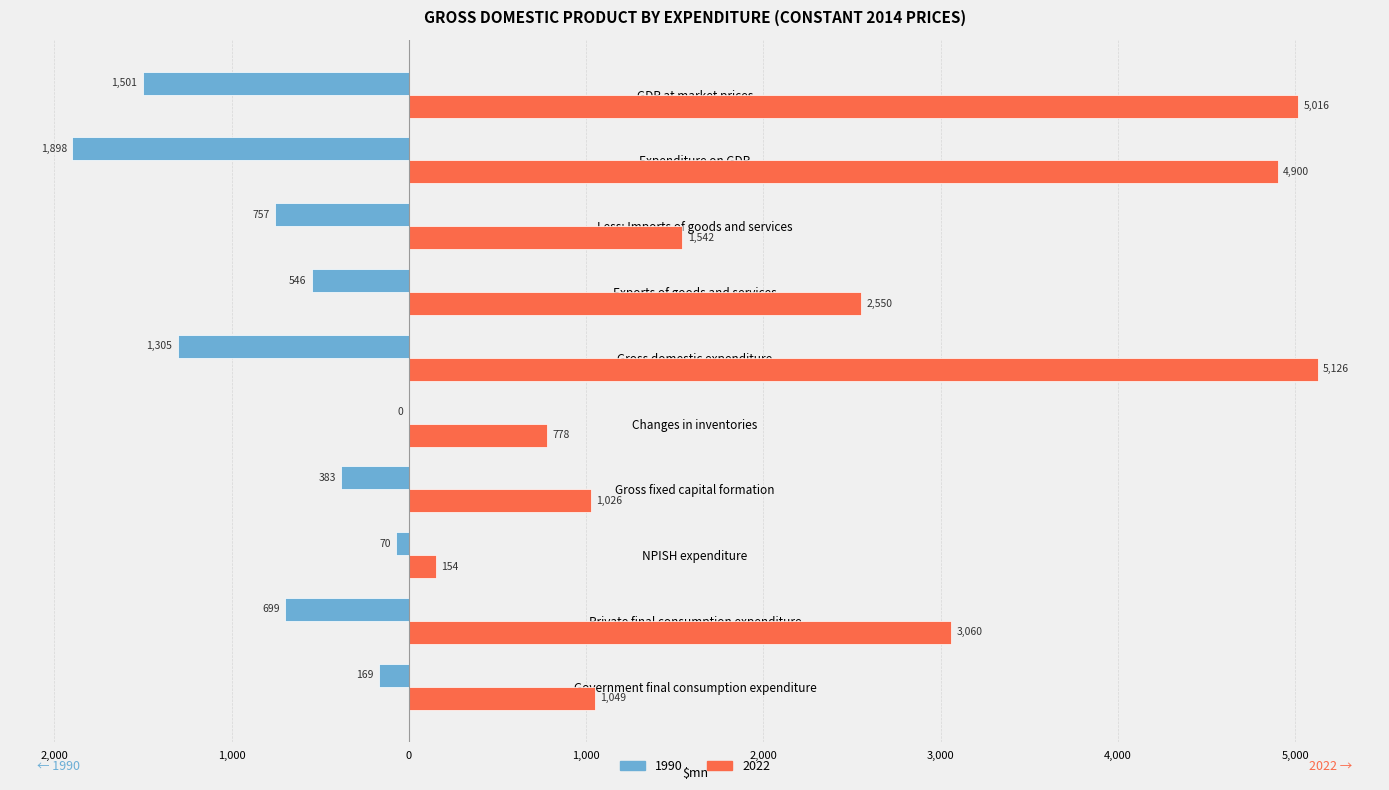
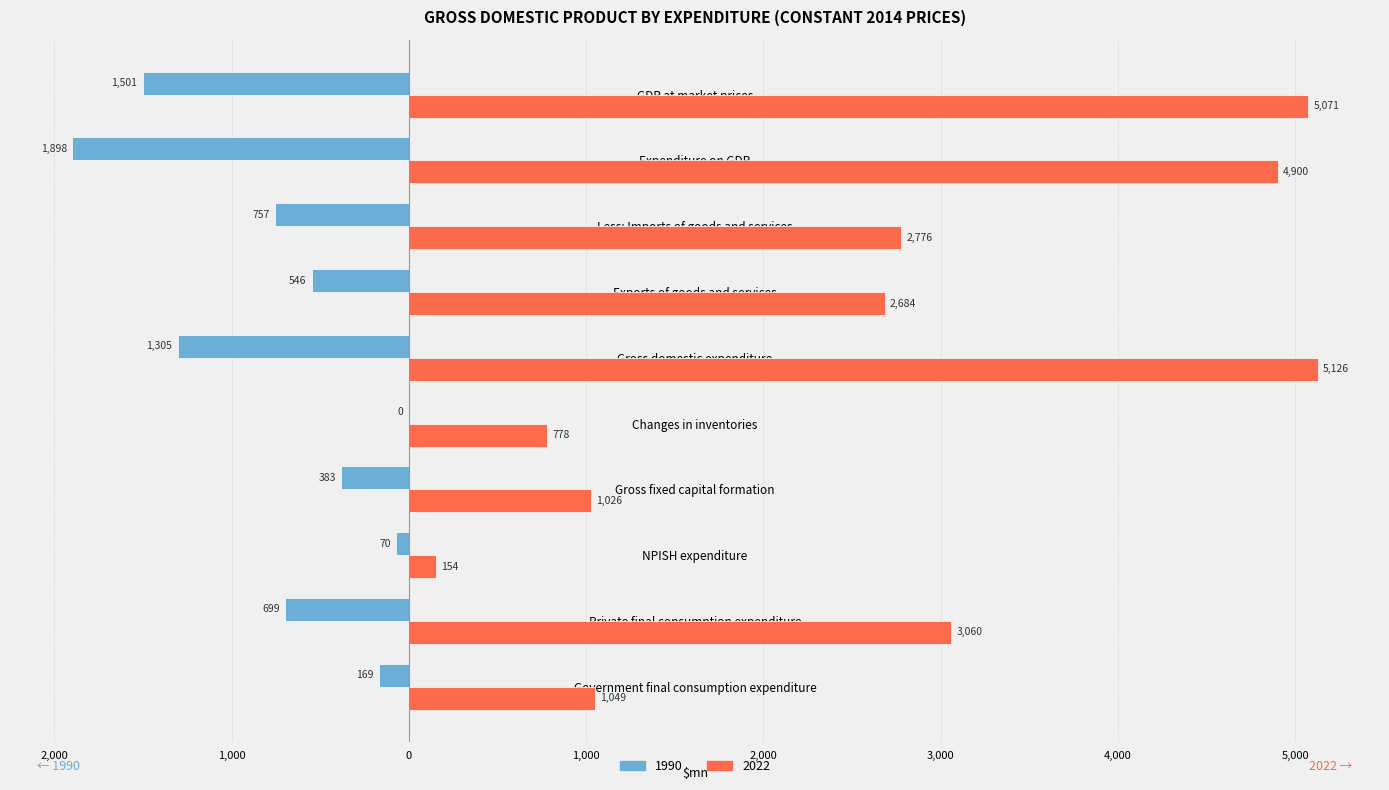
  {
    "1990": {
      "Changes in inventories": "0"
    },
    "2022": {
-     "GDP at market prices": "5,016",
+     "GDP at market prices": "5,071",
      "Expenditure on GDP": "4,900",
-     "Less: Imports of goods and services": "1,542",
-     "Exports of goods and services": "2,550",
+     "Less: Imports of goods and services": "2,776",
+     "Exports of goods and services": "2,684",
      "Gross domestic expenditure": "5,126",
      "Changes in inventories": "778",
      "Gross fixed capital formation": "1,026",
      "NPISH expenditure": "154",
      "Private final consumption expenditure": "3,060",
      "Government final consumption expenditure": "1,049"
    }
  }
